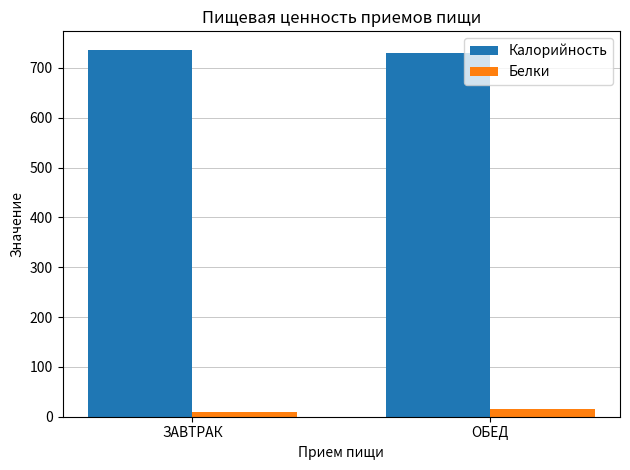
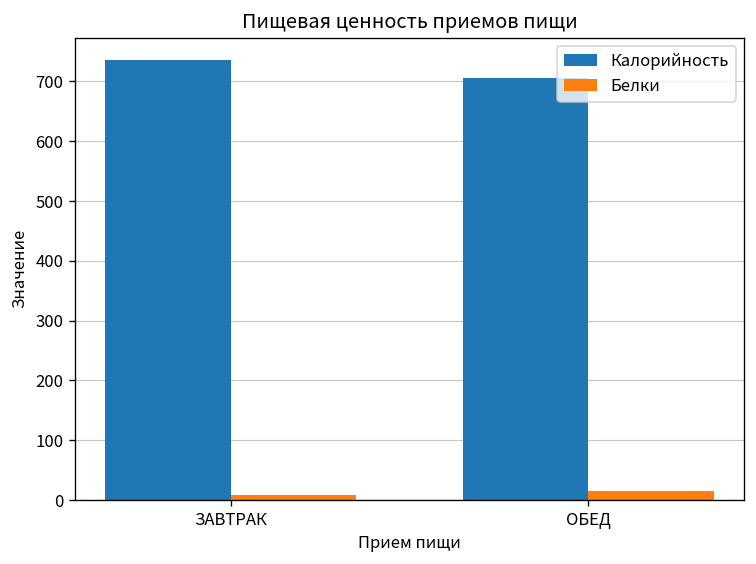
  {
    "Калорийность": {
      "ЗАВТРАК": 740,
-     "ОБЕД": 730
+     "ОБЕД": 710
    },
    "Белки": {
      "ЗАВТРАК": 10,
      "ОБЕД": 10
    }
  }
